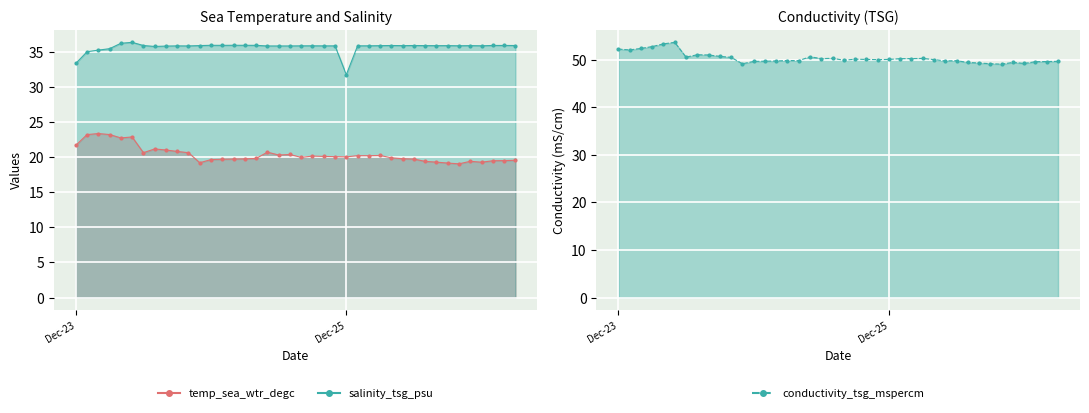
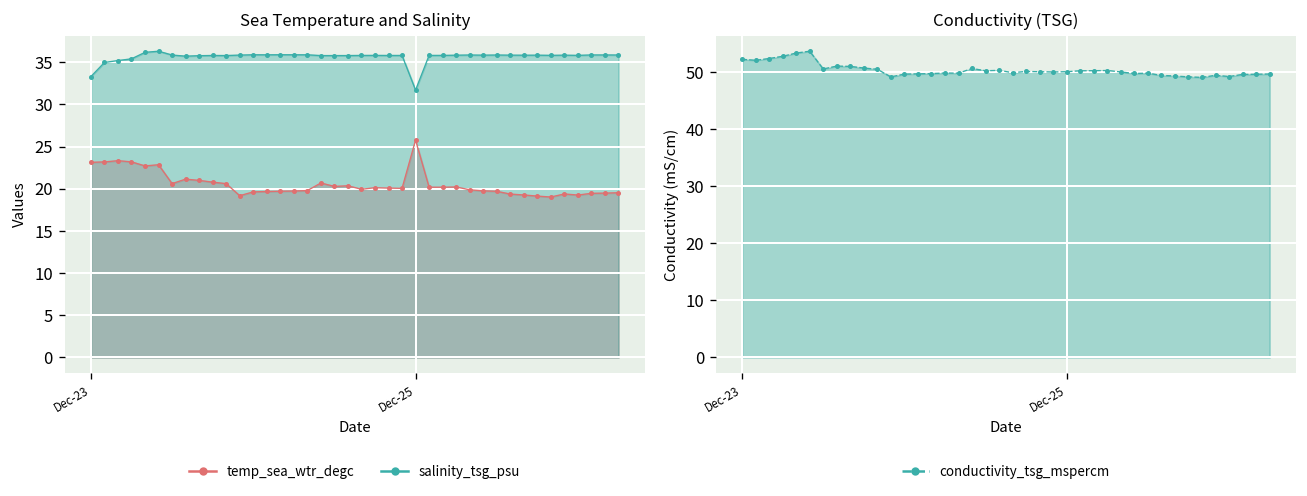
  {
    "Sea Temperature and Salinity": {
      "temp_sea_wtr_degc": {
-       "Dec-23": 22,
-       "Dec-25": 20
+       "Dec-23": 23,
+       "Dec-25": 26
      },
      "salinity_tsg_psu": {
        "Dec-23": 33,
        "Dec-25": 32
      }
    },
    "Conductivity (TSG)": {
      "Dec-23": 52,
      "Dec-25": 50
    }
  }
